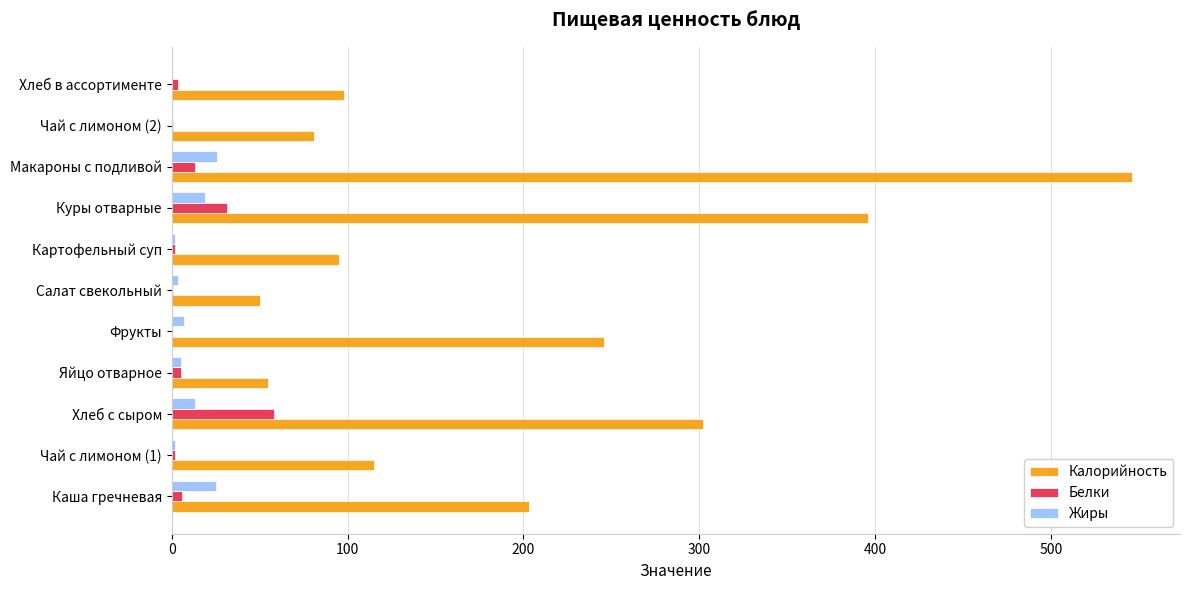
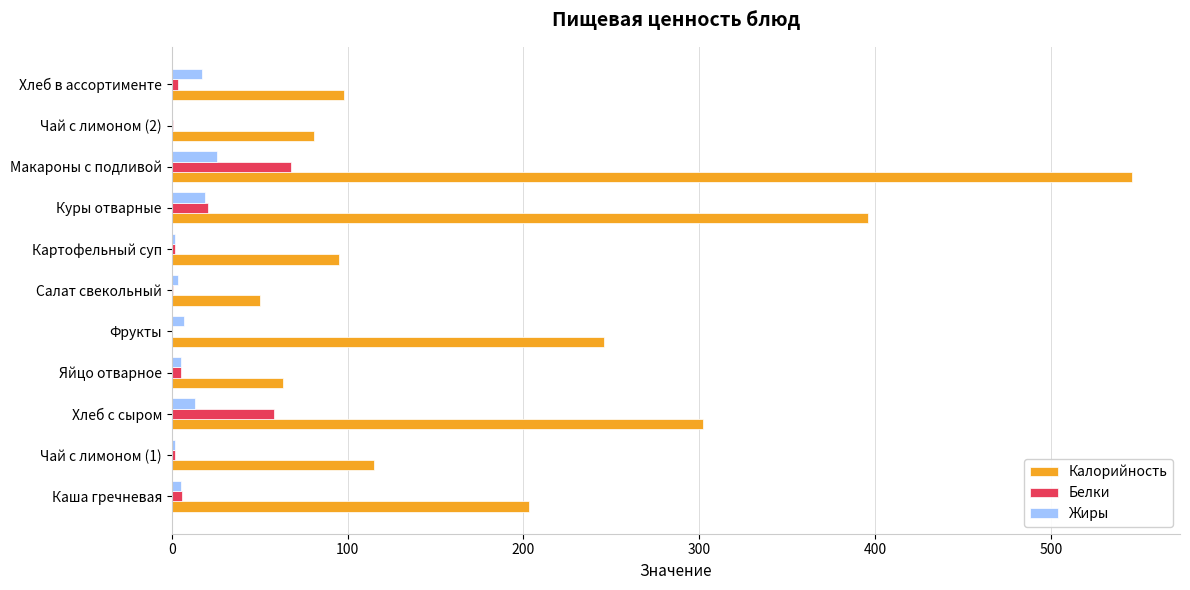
  {
    "Калорийность": {
      "Хлеб в ассортименте": 98,
      "Чай с лимоном (2)": 81,
      "Макароны с подливой": 546,
      "Куры отварные": 396,
      "Картофельный суп": 95,
      "Салат свекольный": 50,
      "Фрукты": 246,
-     "Яйцо отварное": 55,
+     "Яйцо отварное": 63,
      "Хлеб с сыром": 302,
      "Чай с лимоном (1)": 115,
      "Каша гречневая": 203
    },
    "Белки": {
      "Хлеб в ассортименте": 3,
-     "Макароны с подливой": 13,
-     "Куры отварные": 32,
+     "Макароны с подливой": 68,
+     "Куры отварные": 20,
      "Картофельный суп": 2,
      "Фрукты": 0,
      "Яйцо отварное": 5,
      "Хлеб с сыром": 58,
      "Чай с лимоном (1)": 2,
      "Каша гречневая": 6
    },
    "Жиры": {
-     "Хлеб в ассортименте": 1,
+     "Хлеб в ассортименте": 17,
      "Чай с лимоном (2)": 0,
      "Макароны с подливой": 26,
      "Куры отварные": 19,
      "Картофельный суп": 2,
      "Салат свекольный": 4,
      "Фрукты": 7,
      "Яйцо отварное": 5,
      "Хлеб с сыром": 13,
      "Чай с лимоном (1)": 2,
-     "Каша гречневая": 25
+     "Каша гречневая": 5
    }
  }
